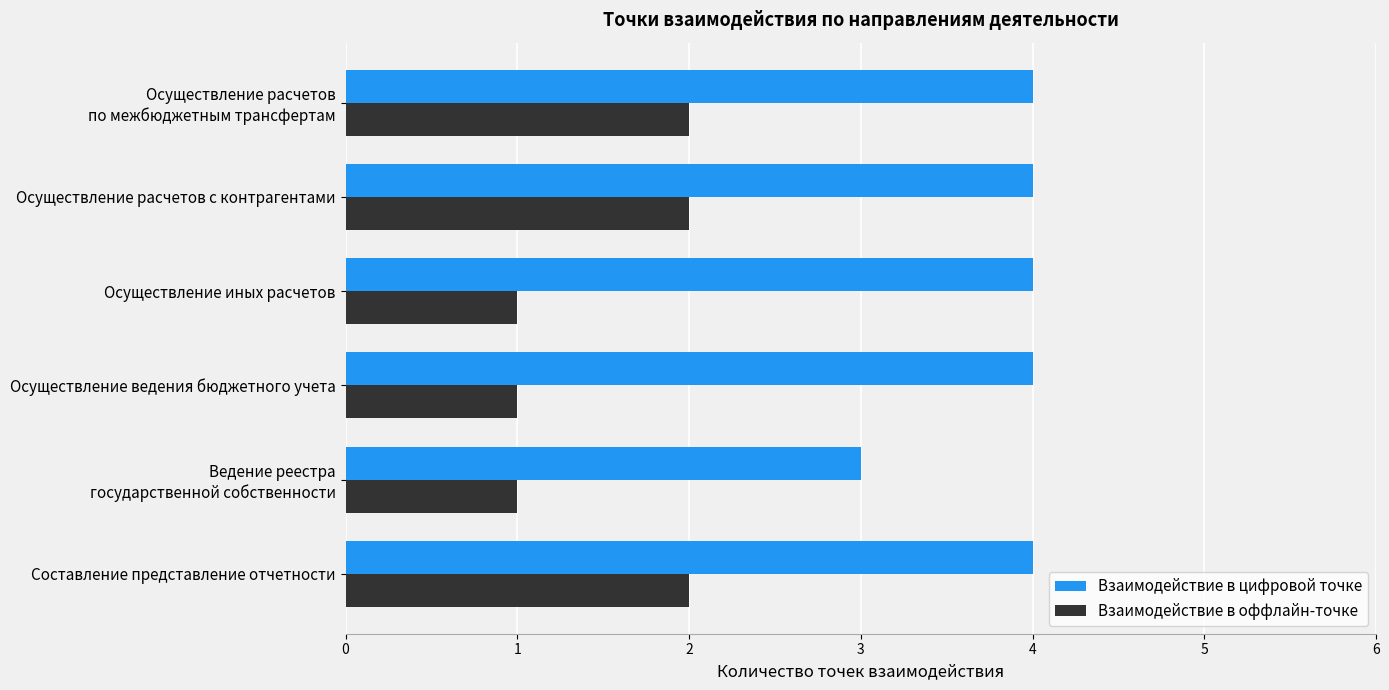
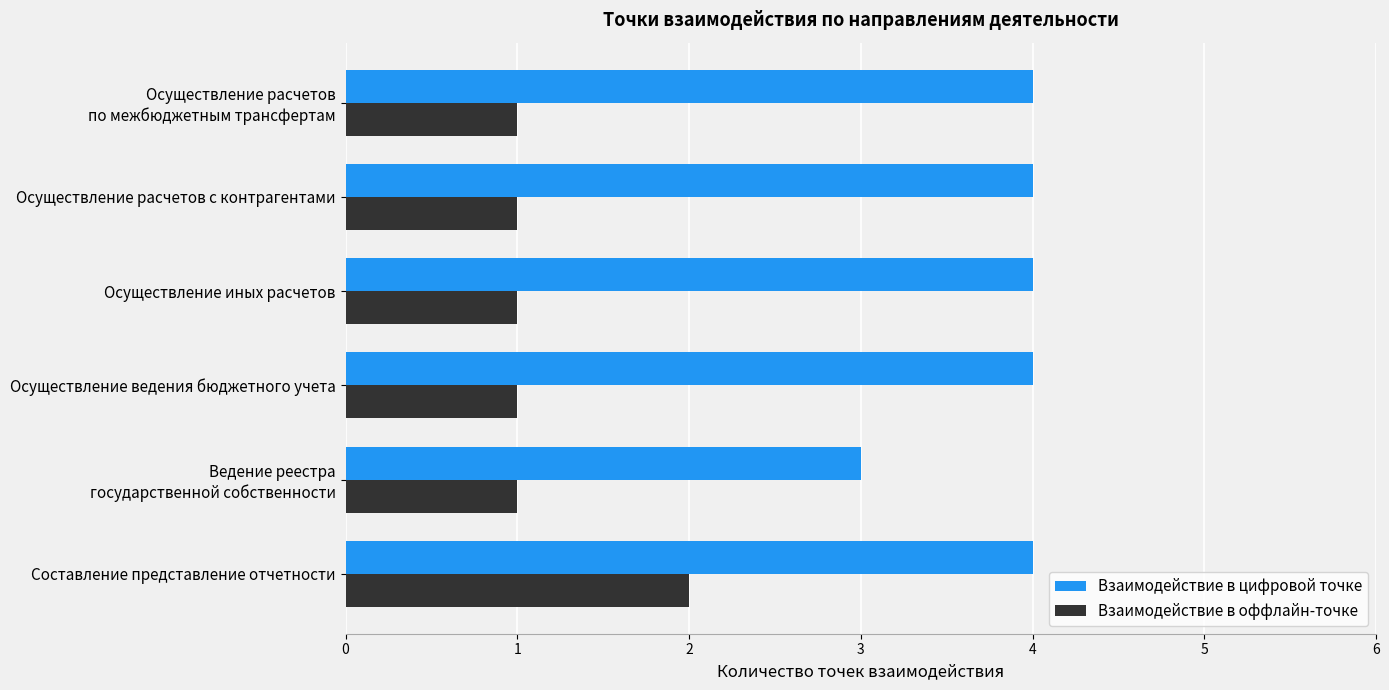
  {
    "Взаимодействие в цифровой точке": {
      "Осуществление расчетов по межбюджетным трансфертам": 4,
      "Осуществление расчетов с контрагентами": 4,
      "Осуществление иных расчетов": 4,
      "Осуществление ведения бюджетного учета": 4,
      "Ведение реестра государственной собственности": 3,
      "Составление представление отчетности": 4
    },
    "Взаимодействие в оффлайн-точке": {
-     "Осуществление расчетов по межбюджетным трансфертам": 2,
-     "Осуществление расчетов с контрагентами": 2,
+     "Осуществление расчетов по межбюджетным трансфертам": 1,
+     "Осуществление расчетов с контрагентами": 1,
      "Осуществление иных расчетов": 1,
      "Осуществление ведения бюджетного учета": 1,
      "Ведение реестра государственной собственности": 1,
      "Составление представление отчетности": 2
    }
  }
